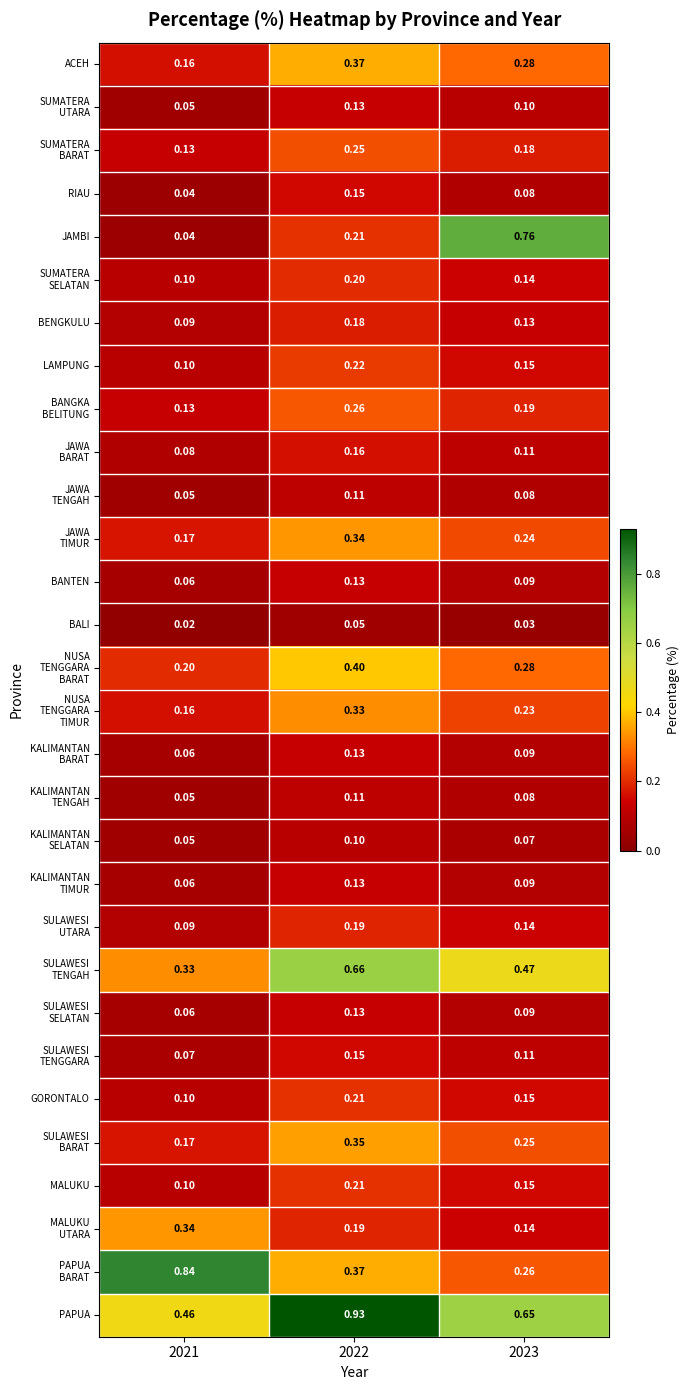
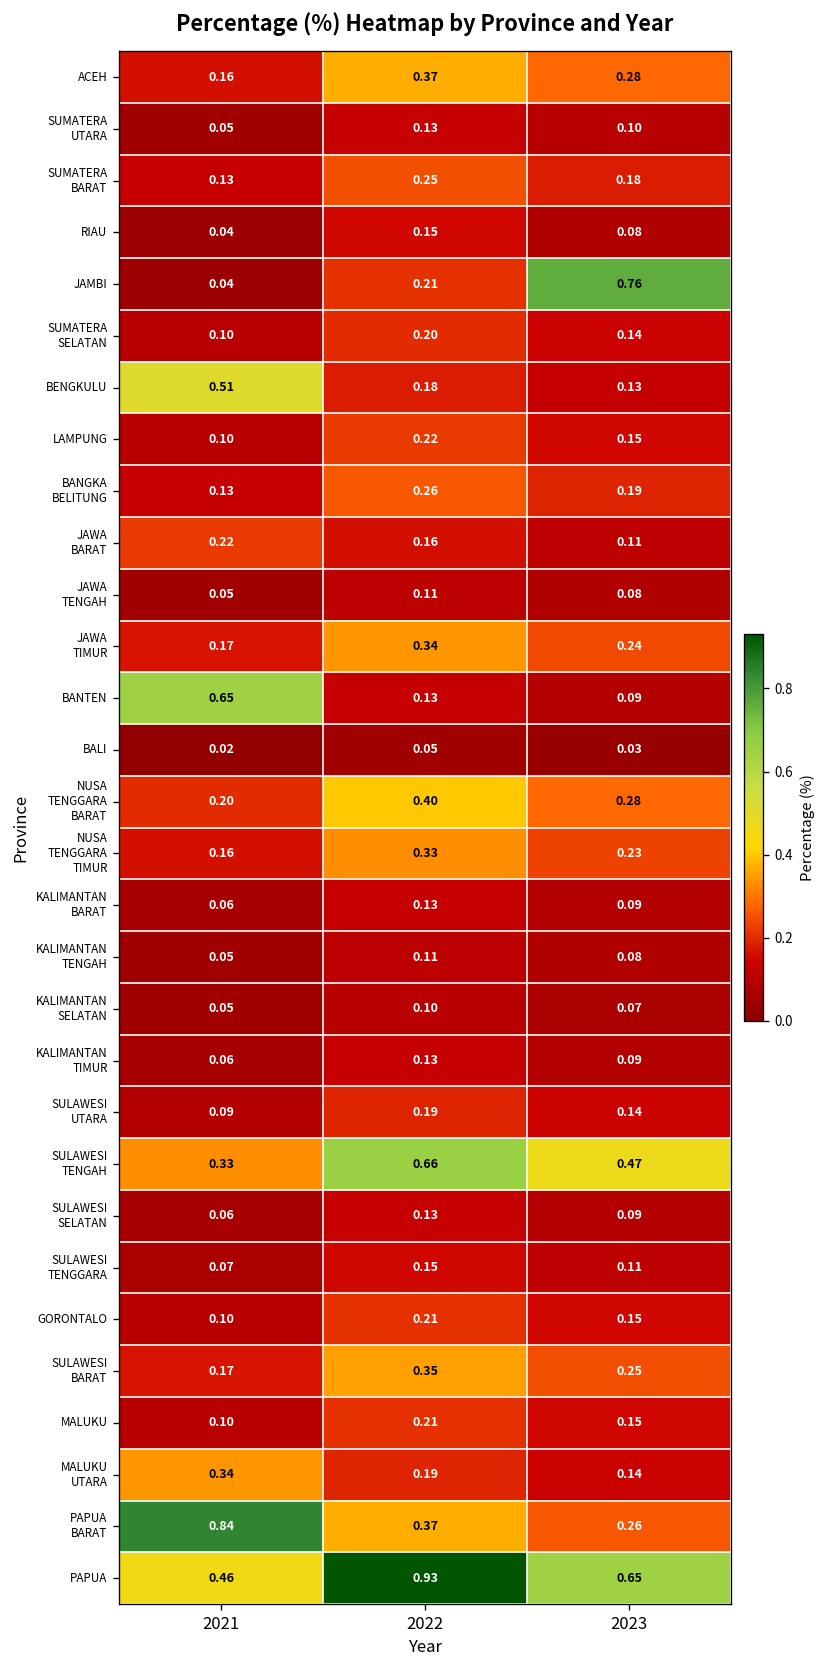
  {
    "ACEH": {
      "2021": 0.16,
      "2022": 0.37,
      "2023": 0.28
    },
    "SUMATERA UTARA": {
      "2021": 0.05,
      "2022": 0.13,
      "2023": 0.10
    },
    "SUMATERA BARAT": {
      "2021": 0.13,
      "2022": 0.25,
      "2023": 0.18
    },
    "RIAU": {
      "2021": 0.04,
      "2022": 0.15,
      "2023": 0.08
    },
    "JAMBI": {
      "2021": 0.04,
      "2022": 0.21,
      "2023": 0.76
    },
    "SUMATERA SELATAN": {
      "2021": 0.10,
      "2022": 0.20,
      "2023": 0.14
    },
    "BENGKULU": {
-     "2021": 0.09,
+     "2021": 0.51,
      "2022": 0.18,
      "2023": 0.13
    },
    "LAMPUNG": {
      "2021": 0.10,
      "2022": 0.22,
      "2023": 0.15
    },
    "BANGKA BELITUNG": {
      "2021": 0.13,
      "2022": 0.26,
      "2023": 0.19
    },
    "JAWA BARAT": {
-     "2021": 0.08,
+     "2021": 0.22,
      "2022": 0.16,
      "2023": 0.11
    },
    "JAWA TENGAH": {
      "2021": 0.05,
      "2022": 0.11,
      "2023": 0.08
    },
    "JAWA TIMUR": {
      "2021": 0.17,
      "2022": 0.34,
      "2023": 0.24
    },
    "BANTEN": {
-     "2021": 0.06,
+     "2021": 0.65,
      "2022": 0.13,
      "2023": 0.09
    },
    "BALI": {
      "2021": 0.02,
      "2022": 0.05,
      "2023": 0.03
    },
    "NUSA TENGGARA BARAT": {
      "2021": 0.20,
      "2022": 0.40,
      "2023": 0.28
    },
    "NUSA TENGGARA TIMUR": {
      "2021": 0.16,
      "2022": 0.33,
      "2023": 0.23
    },
    "KALIMANTAN BARAT": {
      "2021": 0.06,
      "2022": 0.13,
      "2023": 0.09
    },
    "KALIMANTAN TENGAH": {
      "2021": 0.05,
      "2022": 0.11,
      "2023": 0.08
    },
    "KALIMANTAN SELATAN": {
      "2021": 0.05,
      "2022": 0.10,
      "2023": 0.07
    },
    "KALIMANTAN TIMUR": {
      "2021": 0.06,
      "2022": 0.13,
      "2023": 0.09
    },
    "SULAWESI UTARA": {
      "2021": 0.09,
      "2022": 0.19,
      "2023": 0.14
    },
    "SULAWESI TENGAH": {
      "2021": 0.33,
      "2022": 0.66,
      "2023": 0.47
    },
    "SULAWESI SELATAN": {
      "2021": 0.06,
      "2022": 0.13,
      "2023": 0.09
    },
    "SULAWESI TENGGARA": {
      "2021": 0.07,
      "2022": 0.15,
      "2023": 0.11
    },
    "GORONTALO": {
      "2021": 0.10,
      "2022": 0.21,
      "2023": 0.15
    },
    "SULAWESI BARAT": {
      "2021": 0.17,
      "2022": 0.35,
      "2023": 0.25
    },
    "MALUKU": {
      "2021": 0.10,
      "2022": 0.21,
      "2023": 0.15
    },
    "MALUKU UTARA": {
      "2021": 0.34,
      "2022": 0.19,
      "2023": 0.14
    },
    "PAPUA BARAT": {
      "2021": 0.84,
      "2022": 0.37,
      "2023": 0.26
    },
    "PAPUA": {
      "2021": 0.46,
      "2022": 0.93,
      "2023": 0.65
    }
  }
